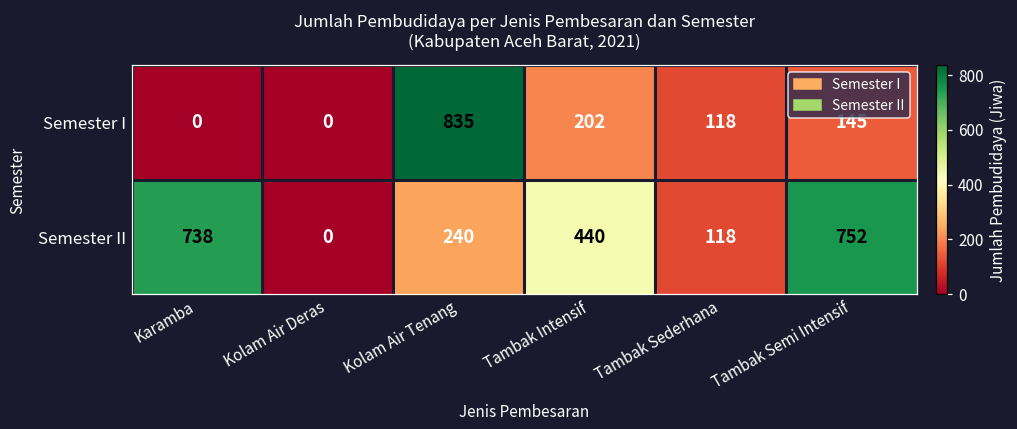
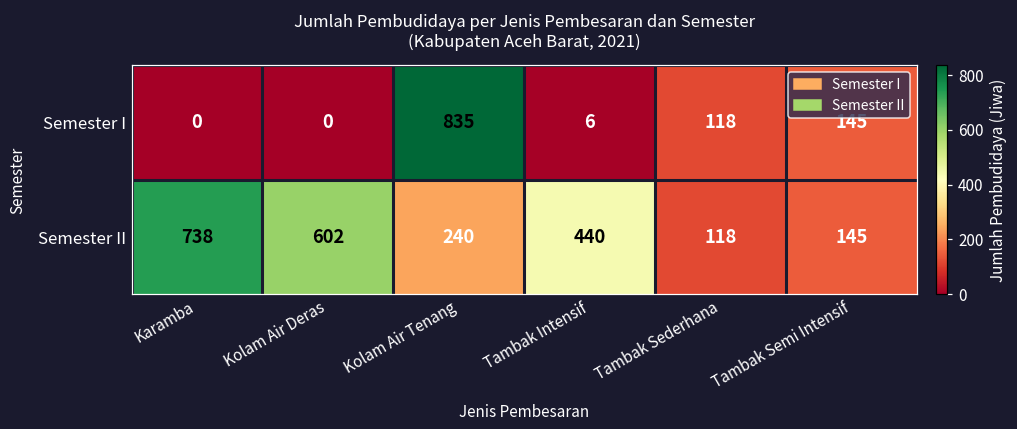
  {
    "Semester I": {
      "Karamba": 0,
      "Kolam Air Deras": 0,
      "Kolam Air Tenang": 835,
-     "Tambak Intensif": 202,
+     "Tambak Intensif": 6,
      "Tambak Sederhana": 118
    },
    "Semester II": {
      "Karamba": 738,
-     "Kolam Air Deras": 0,
+     "Kolam Air Deras": 602,
      "Kolam Air Tenang": 240,
      "Tambak Intensif": 440,
      "Tambak Sederhana": 118,
-     "Tambak Semi Intensif": 752
+     "Tambak Semi Intensif": 145
    }
  }
